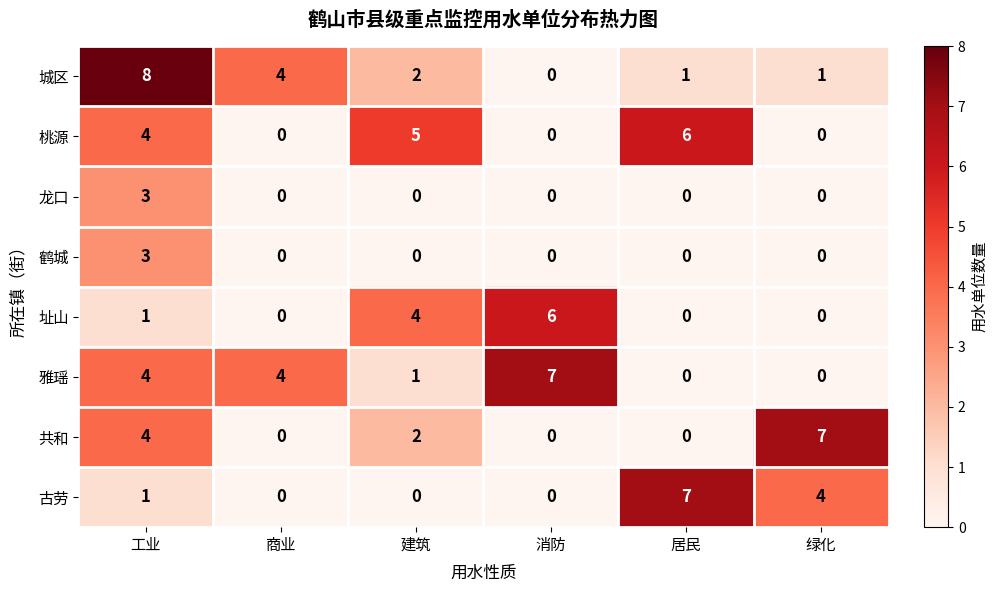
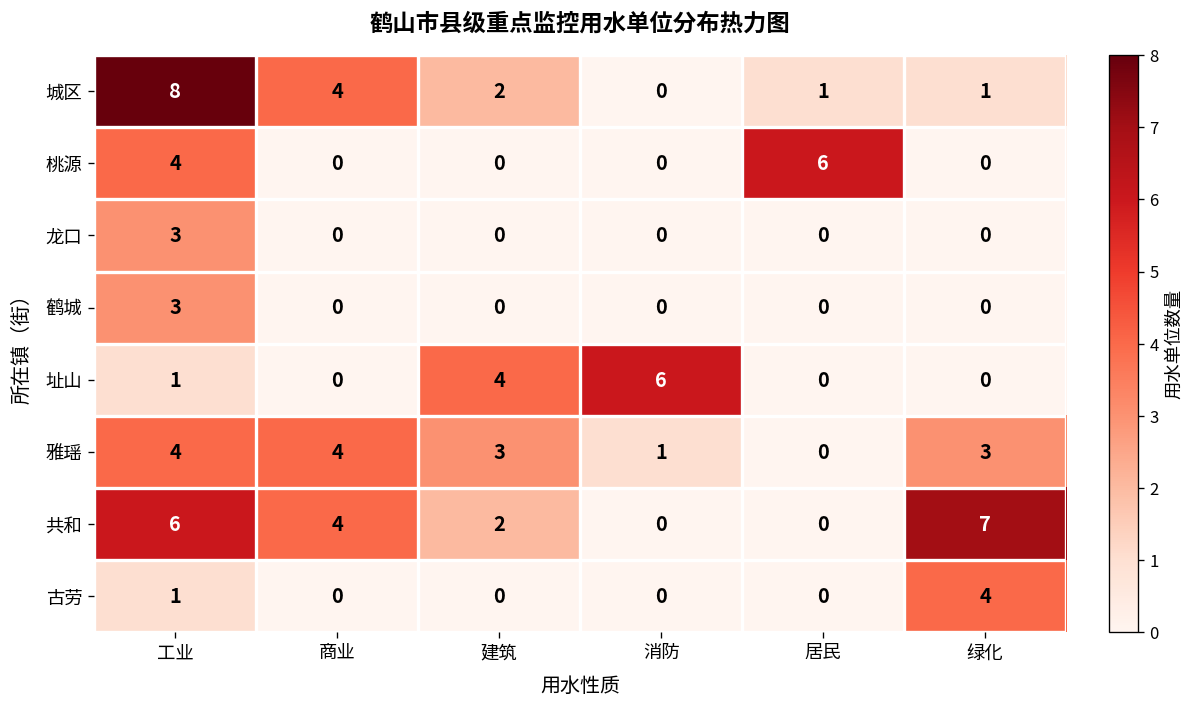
  {
    "城区": {
      "工业": 8,
      "商业": 4,
      "建筑": 2,
      "消防": 0,
      "居民": 1,
      "绿化": 1
    },
    "桃源": {
      "工业": 4,
      "商业": 0,
-     "建筑": 5,
+     "建筑": 0,
      "消防": 0,
      "居民": 6,
      "绿化": 0
    },
    "龙口": {
      "工业": 3,
      "商业": 0,
      "建筑": 0,
      "消防": 0,
      "居民": 0,
      "绿化": 0
    },
    "鹤城": {
      "工业": 3,
      "商业": 0,
      "建筑": 0,
      "消防": 0,
      "居民": 0,
      "绿化": 0
    },
    "址山": {
      "工业": 1,
      "商业": 0,
      "建筑": 4,
      "消防": 6,
      "居民": 0,
      "绿化": 0
    },
    "雅瑶": {
      "工业": 4,
      "商业": 4,
-     "建筑": 1,
-     "消防": 7,
+     "建筑": 3,
+     "消防": 1,
      "居民": 0,
-     "绿化": 0
+     "绿化": 3
    },
    "共和": {
-     "工业": 4,
-     "商业": 0,
+     "工业": 6,
+     "商业": 4,
      "建筑": 2,
      "消防": 0,
      "居民": 0,
      "绿化": 7
    },
    "古劳": {
      "工业": 1,
      "商业": 0,
      "建筑": 0,
      "消防": 0,
-     "居民": 7,
+     "居民": 0,
      "绿化": 4
    }
  }
